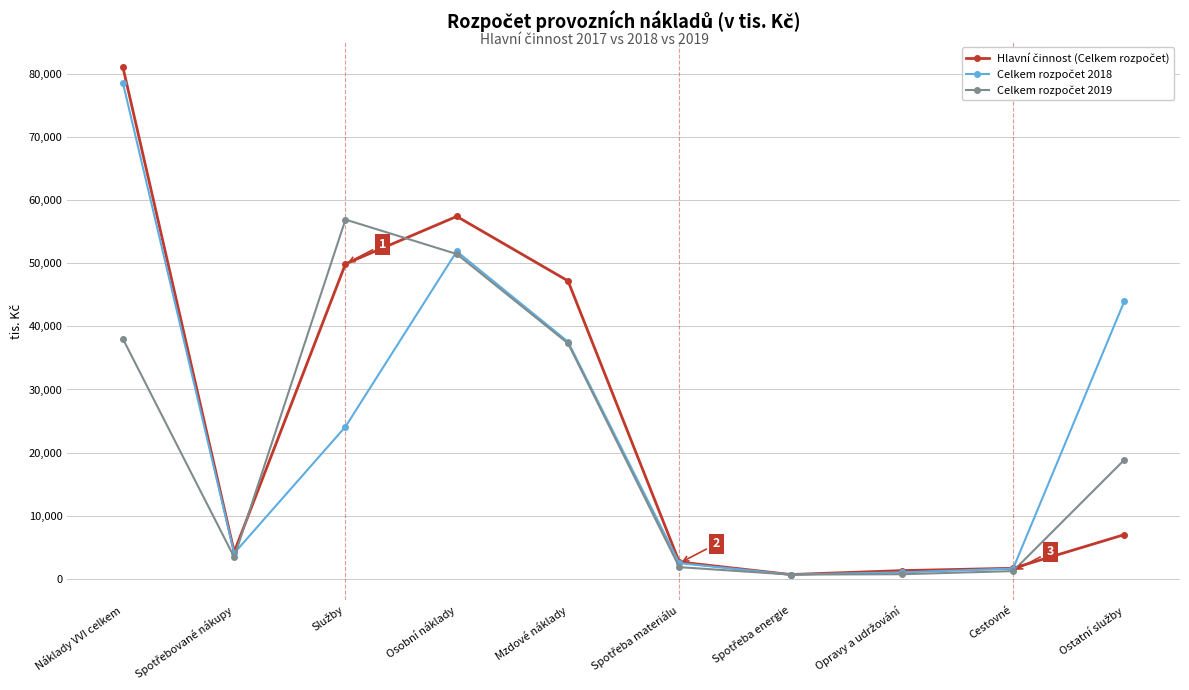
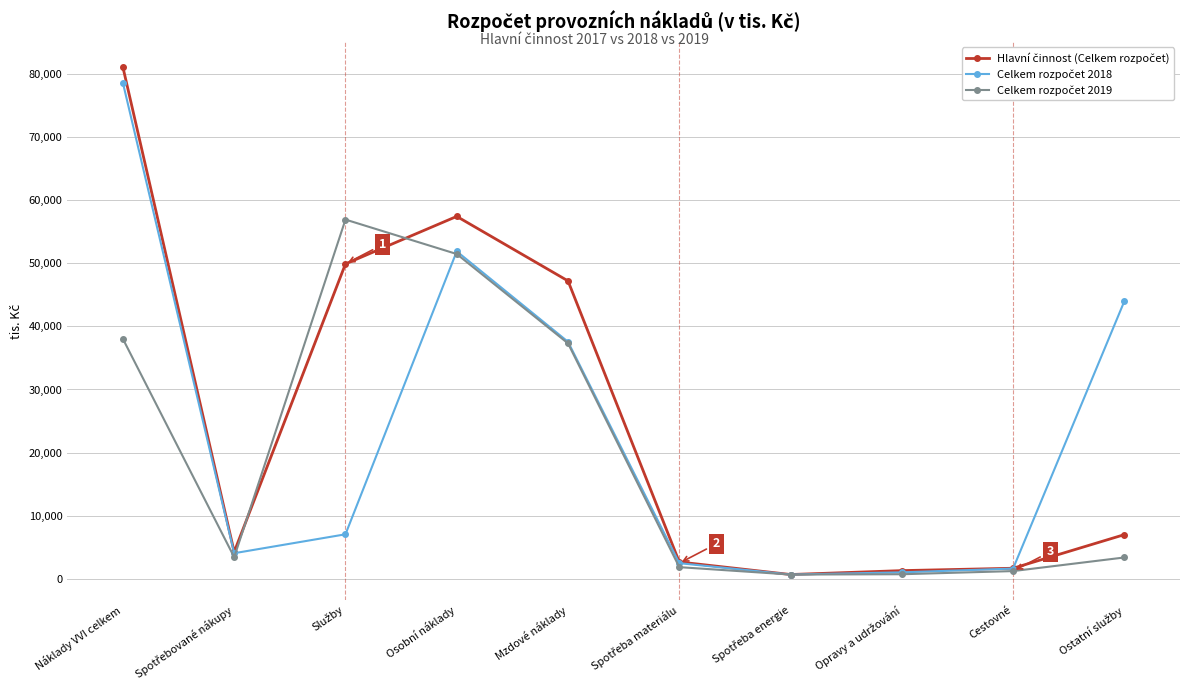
  {
    "Hlavní činnost (Celkem rozpočet)": {
      "Náklady VVI celkem": "81,000",
      "Služby": "50,000",
      "Osobní náklady": "57,000",
      "Mzdové náklady": "47,000",
      "Ostatní služby": "7,000"
    },
    "Celkem rozpočet 2018": {
      "Náklady VVI celkem": "79,000",
-     "Služby": "24,000",
+     "Služby": "7,000",
      "Osobní náklady": "52,000",
      "Ostatní služby": "44,000"
    },
    "Celkem rozpočet 2019": {
      "Náklady VVI celkem": "38,000",
      "Spotřebované nákupy": "3,000",
      "Služby": "57,000",
      "Osobní náklady": "51,000",
      "Spotřeba materiálu": "2,000",
-     "Ostatní služby": "19,000"
+     "Ostatní služby": "3,000"
    }
  }
